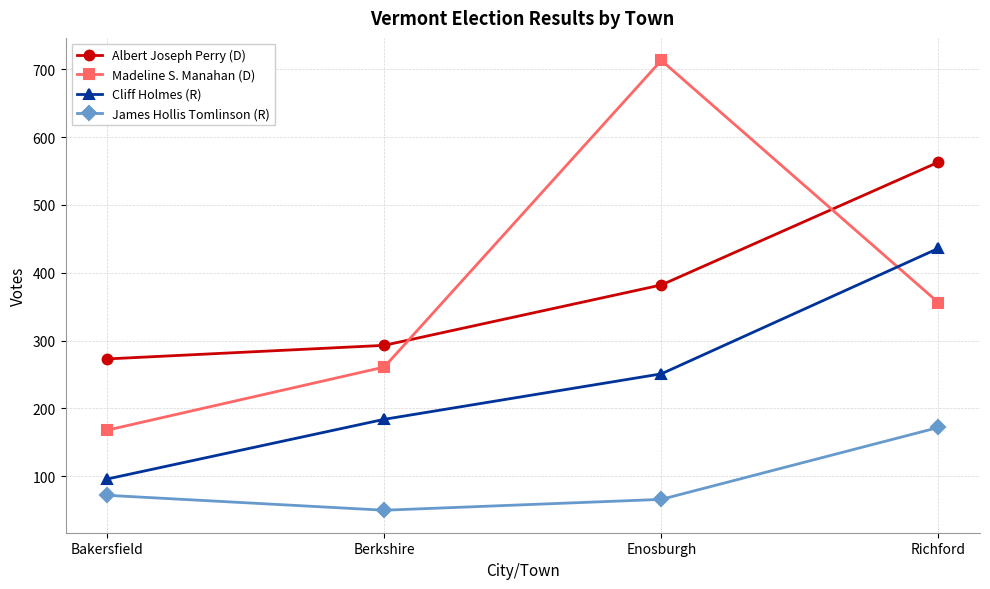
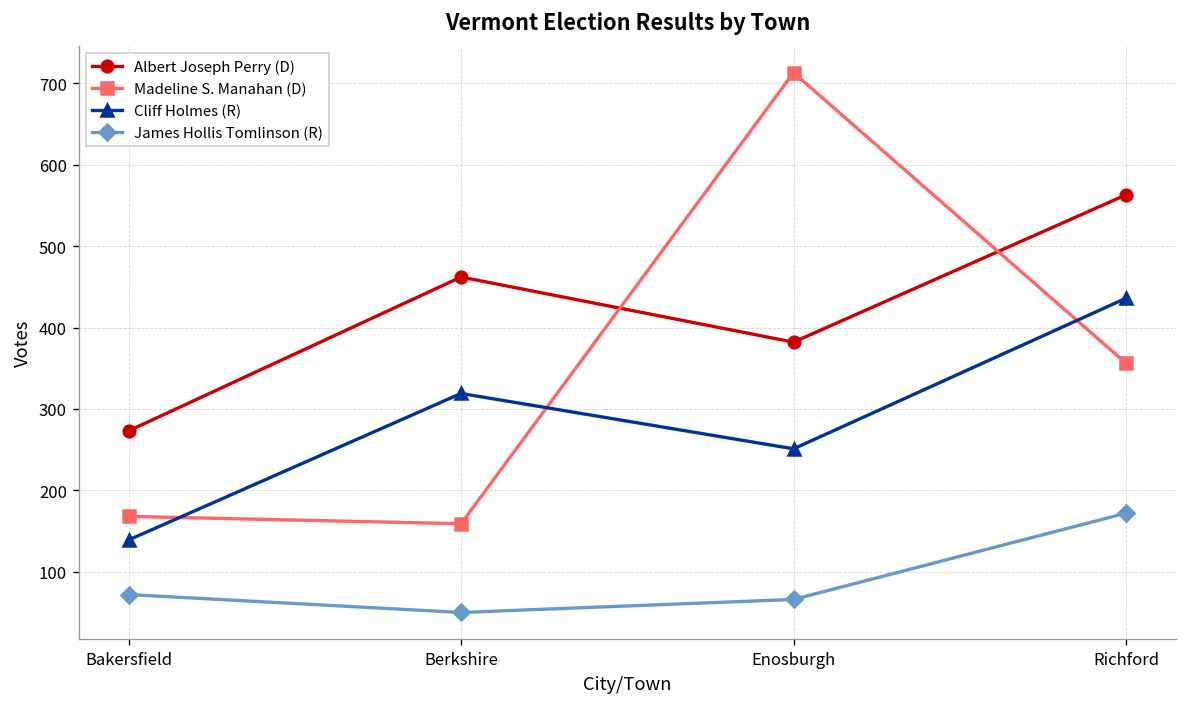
  {
    "Albert Joseph Perry (D)": {
      "Bakersfield": 270,
-     "Berkshire": 290,
+     "Berkshire": 460,
      "Enosburgh": 380,
      "Richford": 560
    },
    "Madeline S. Manahan (D)": {
      "Bakersfield": 170,
-     "Berkshire": 260,
+     "Berkshire": 160,
      "Enosburgh": 710,
      "Richford": 360
    },
    "Cliff Holmes (R)": {
-     "Bakersfield": 100,
-     "Berkshire": 180,
+     "Bakersfield": 140,
+     "Berkshire": 320,
      "Enosburgh": 250,
      "Richford": 440
    },
    "James Hollis Tomlinson (R)": {
      "Bakersfield": 70,
      "Berkshire": 50,
      "Enosburgh": 70,
      "Richford": 170
    }
  }
